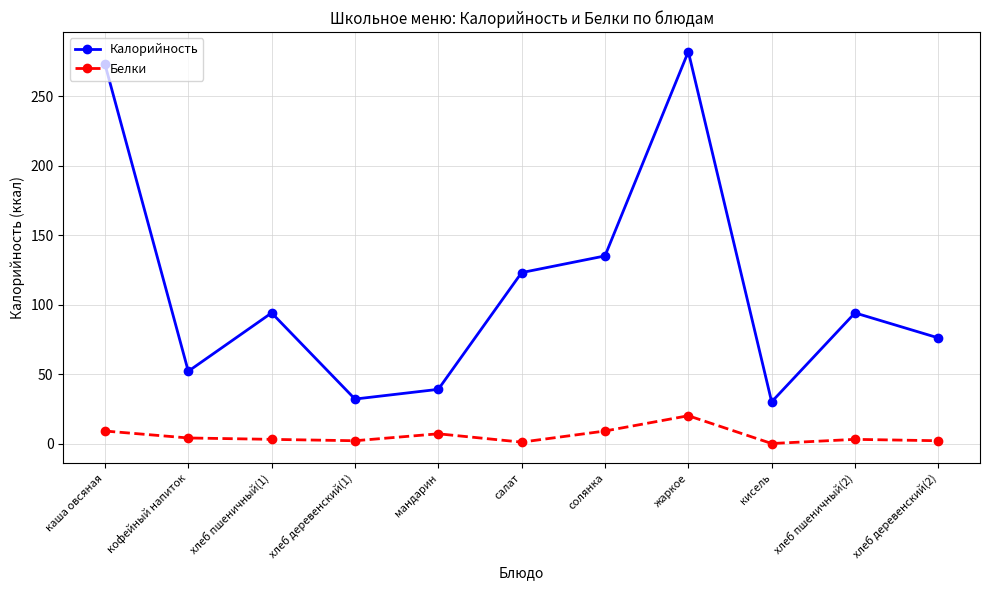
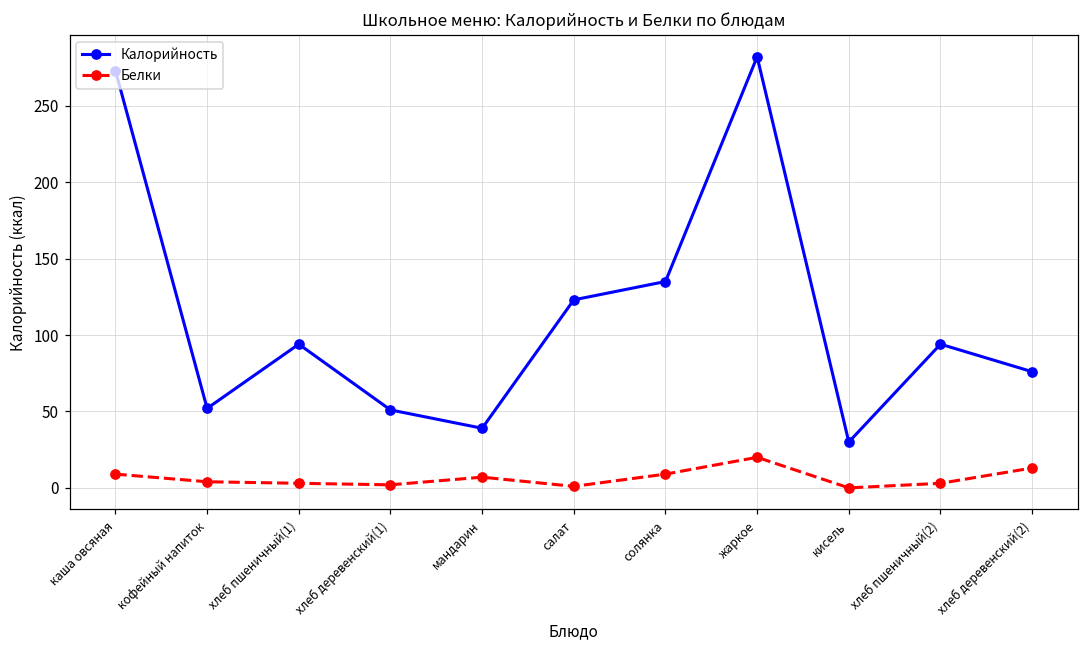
  {
    "Калорийность": {
      "кофейный напиток": 52,
      "хлеб пшеничный(1)": 94,
-     "хлеб деревенский(1)": 32,
+     "хлеб деревенский(1)": 51,
      "мандарин": 39,
      "салат": 123,
      "солянка": 135,
      "жаркое": 282,
      "кисель": 30,
      "хлеб пшеничный(2)": 94,
      "хлеб деревенский(2)": 76
    },
    "Белки": {
      "каша овсяная": 9,
      "кофейный напиток": 4,
      "хлеб пшеничный(1)": 3,
      "хлеб деревенский(1)": 2,
      "мандарин": 7,
      "салат": 1,
      "солянка": 9,
      "жаркое": 20,
      "кисель": 0,
      "хлеб пшеничный(2)": 3,
-     "хлеб деревенский(2)": 2
+     "хлеб деревенский(2)": 13
    }
  }
